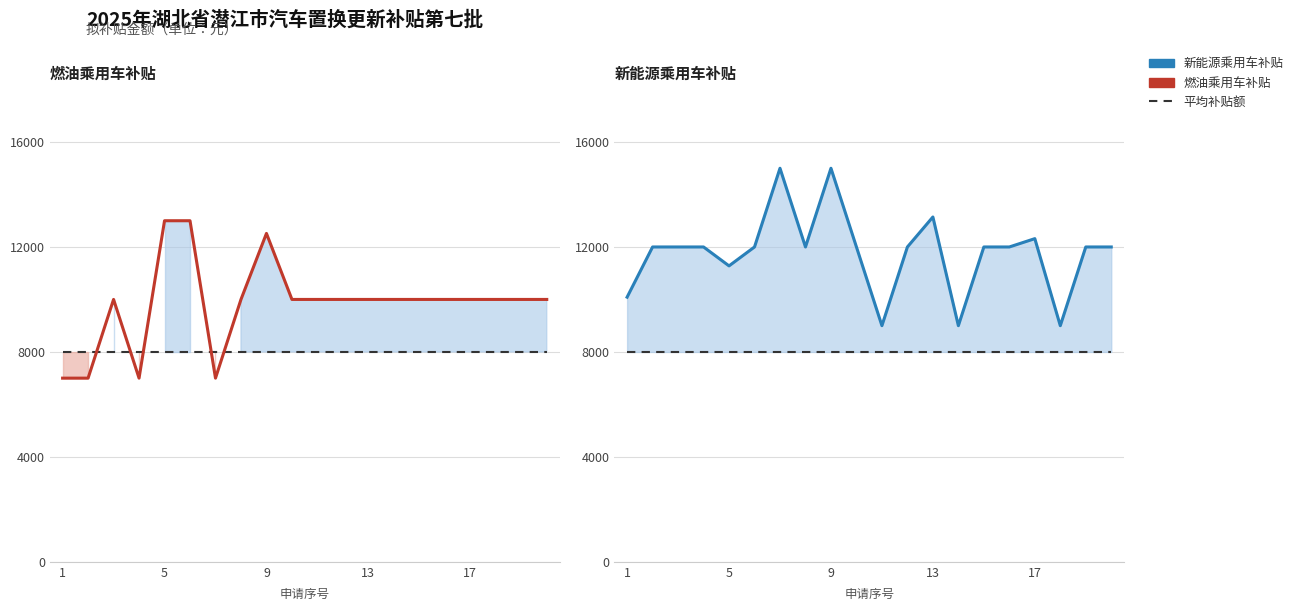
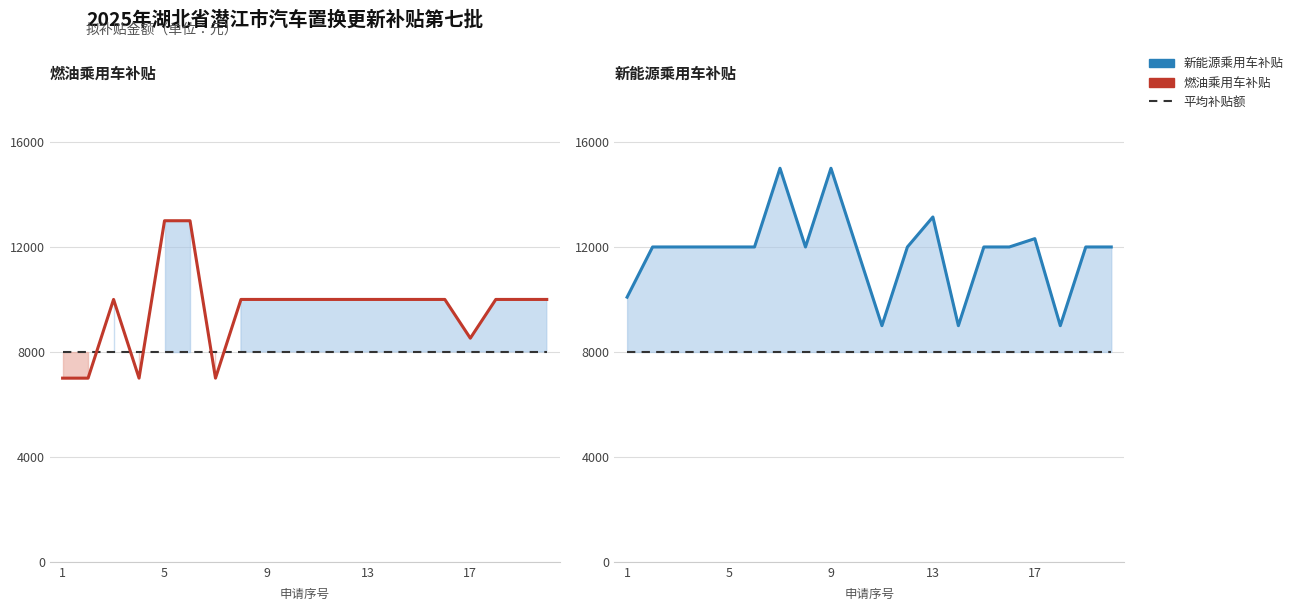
  {
    "燃油乘用车补贴": {
      "平均补贴额": {
        "1": 8000,
        "5": 8000,
        "9": 8000,
        "13": 8000,
        "17": 8000
      },
      "燃油乘用车补贴": {
        "1": 7000,
        "5": 13000,
-       "9": 12500,
+       "9": 10000,
        "13": 10000,
-       "17": 10000
+       "17": 8500
      }
    },
    "新能源乘用车补贴": {
      "平均补贴额": {
        "1": 8000,
        "5": 8000,
        "9": 8000,
        "13": 8000,
        "17": 8000
      },
      "新能源乘用车补贴": {
        "1": 10100,
-       "5": 11300,
+       "5": 12000,
        "9": 15000,
        "13": 13100,
        "17": 12300
      }
    }
  }
